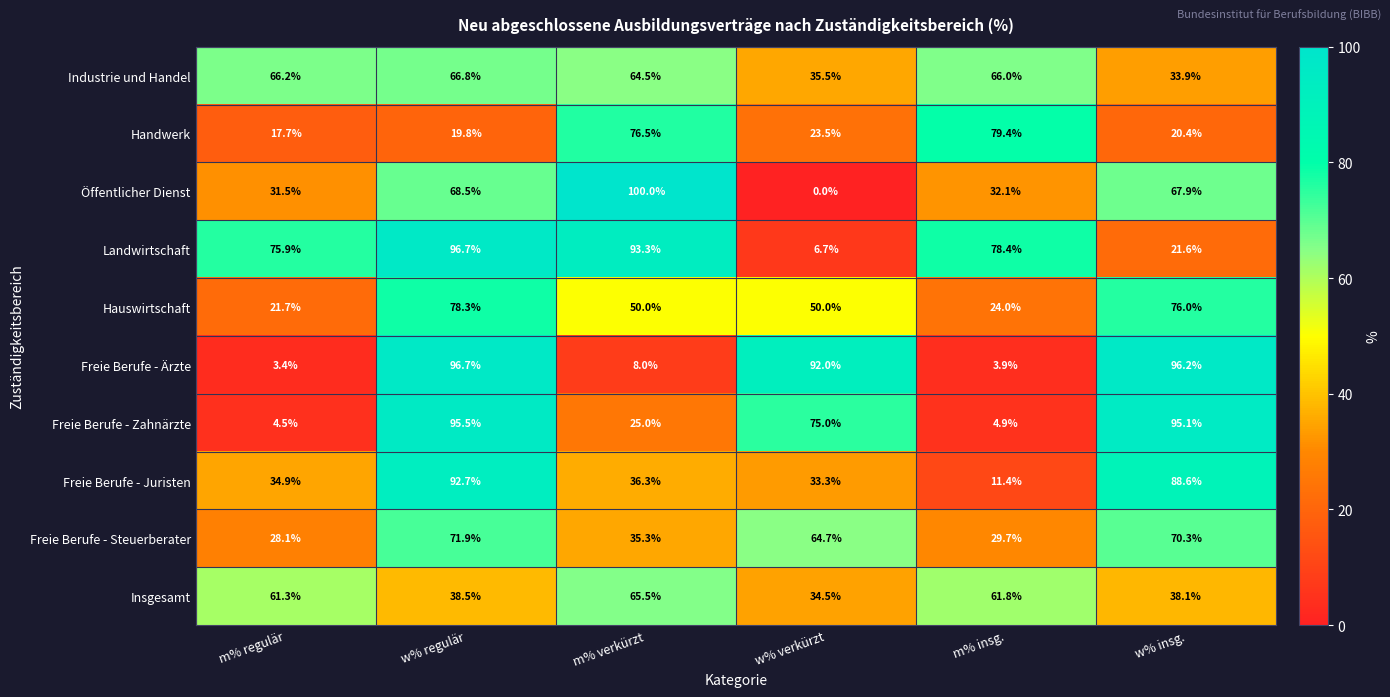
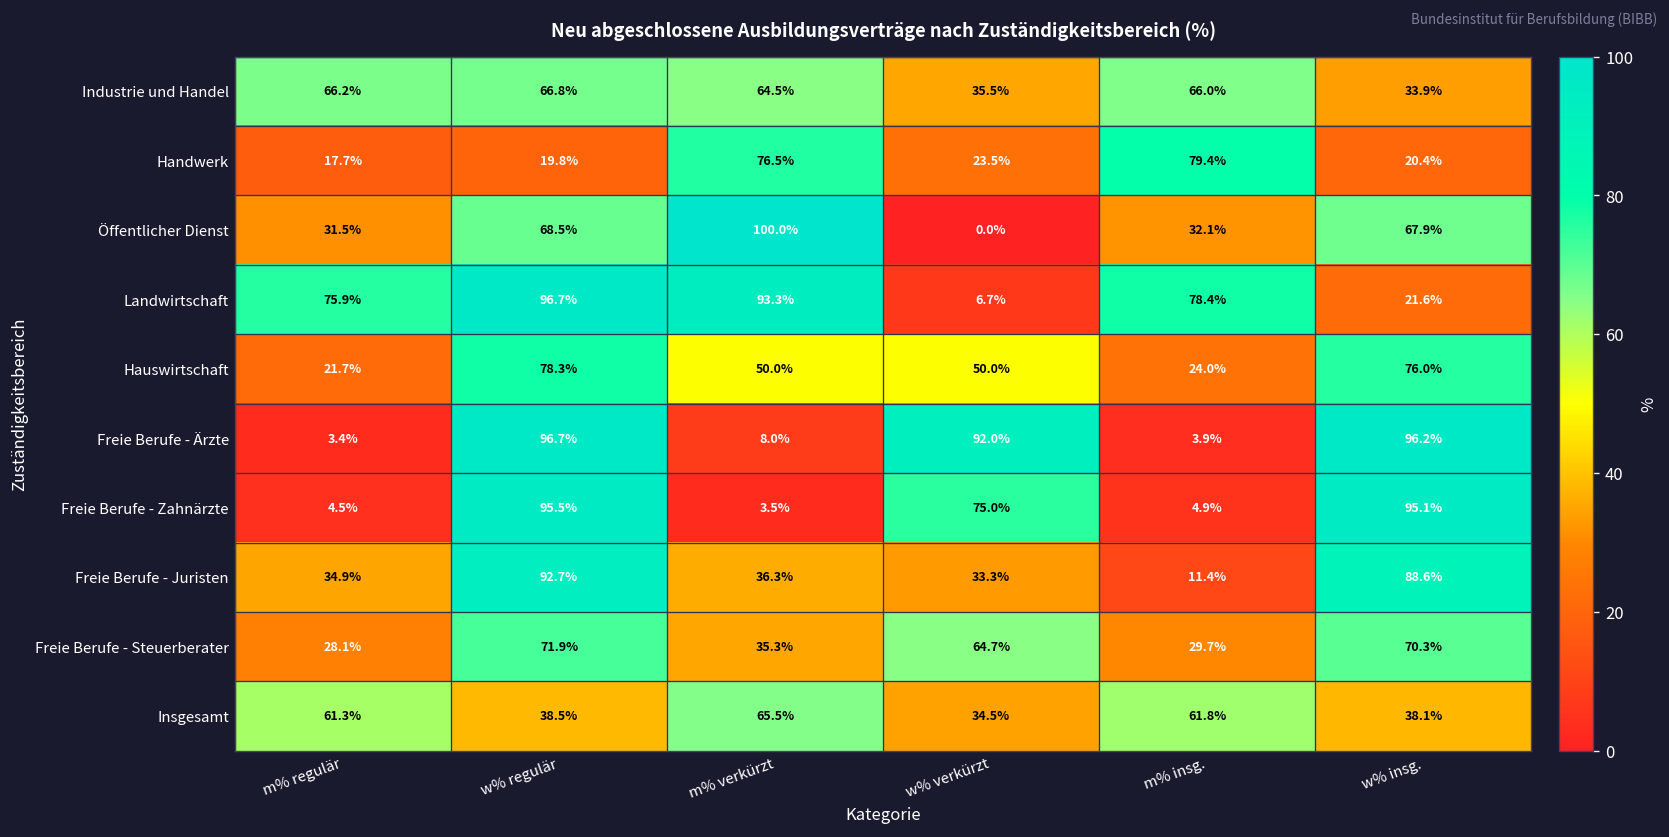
  {
    "Industrie und Handel": {
      "m% regulär": "66.2%",
      "w% regulär": "66.8%",
      "m% verkürzt": "64.5%",
      "w% verkürzt": "35.5%",
      "m% insg.": "66.0%",
      "w% insg.": "33.9%"
    },
    "Handwerk": {
      "m% regulär": "17.7%",
      "w% regulär": "19.8%",
      "m% verkürzt": "76.5%",
      "w% verkürzt": "23.5%",
      "m% insg.": "79.4%",
      "w% insg.": "20.4%"
    },
    "Öffentlicher Dienst": {
      "m% regulär": "31.5%",
      "w% regulär": "68.5%",
      "m% verkürzt": "100.0%",
      "w% verkürzt": "0.0%",
      "m% insg.": "32.1%",
      "w% insg.": "67.9%"
    },
    "Landwirtschaft": {
      "m% regulär": "75.9%",
      "w% regulär": "96.7%",
      "m% verkürzt": "93.3%",
      "w% verkürzt": "6.7%",
      "m% insg.": "78.4%",
      "w% insg.": "21.6%"
    },
    "Hauswirtschaft": {
      "m% regulär": "21.7%",
      "w% regulär": "78.3%",
      "m% verkürzt": "50.0%",
      "w% verkürzt": "50.0%",
      "m% insg.": "24.0%",
      "w% insg.": "76.0%"
    },
    "Freie Berufe - Ärzte": {
      "m% regulär": "3.4%",
      "w% regulär": "96.7%",
      "m% verkürzt": "8.0%",
      "w% verkürzt": "92.0%",
      "m% insg.": "3.9%",
      "w% insg.": "96.2%"
    },
    "Freie Berufe - Zahnärzte": {
      "m% regulär": "4.5%",
      "w% regulär": "95.5%",
-     "m% verkürzt": "25.0%",
+     "m% verkürzt": "3.5%",
      "w% verkürzt": "75.0%",
      "m% insg.": "4.9%",
      "w% insg.": "95.1%"
    },
    "Freie Berufe - Juristen": {
      "m% regulär": "34.9%",
      "w% regulär": "92.7%",
      "m% verkürzt": "36.3%",
      "w% verkürzt": "33.3%",
      "m% insg.": "11.4%",
      "w% insg.": "88.6%"
    },
    "Freie Berufe - Steuerberater": {
      "m% regulär": "28.1%",
      "w% regulär": "71.9%",
      "m% verkürzt": "35.3%",
      "w% verkürzt": "64.7%",
      "m% insg.": "29.7%",
      "w% insg.": "70.3%"
    },
    "Insgesamt": {
      "m% regulär": "61.3%",
      "w% regulär": "38.5%",
      "m% verkürzt": "65.5%",
      "w% verkürzt": "34.5%",
      "m% insg.": "61.8%",
      "w% insg.": "38.1%"
    }
  }
